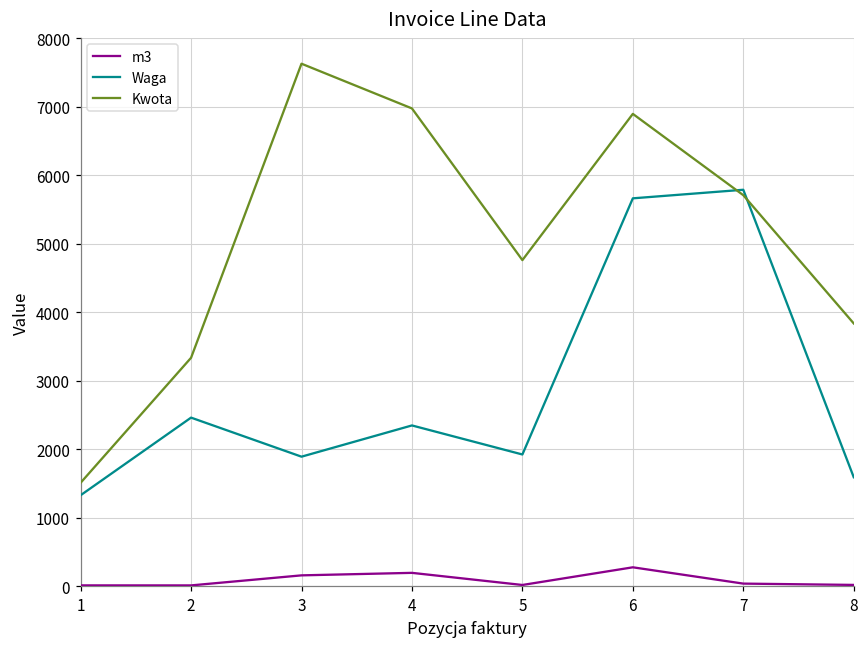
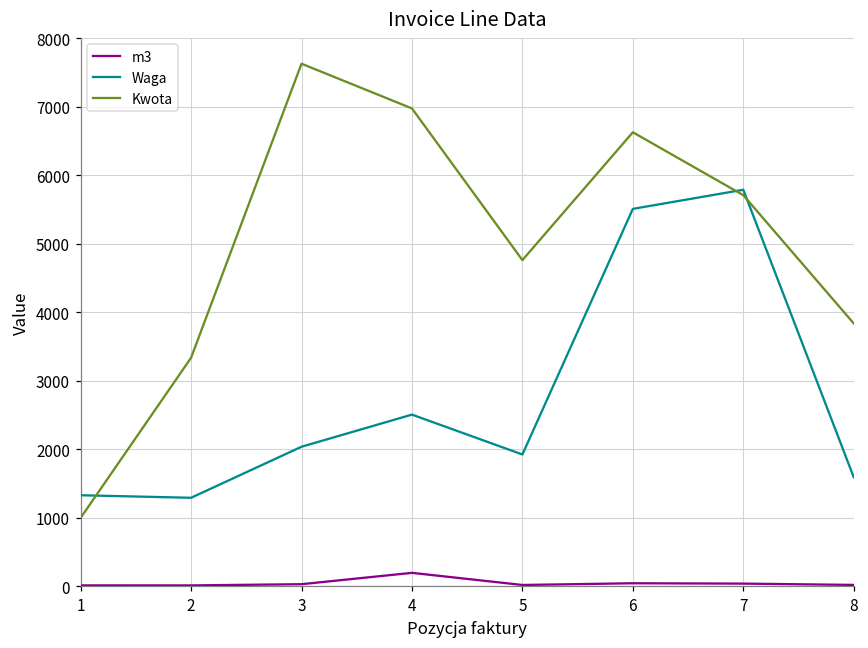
  {
    "m3": {
      "1": 0,
      "2": 0,
-     "3": 200,
+     "3": 0,
      "4": 200,
      "5": 0,
-     "6": 300,
+     "6": 0,
      "7": 0,
      "8": 0
    },
    "Waga": {
      "1": 1300,
-     "2": 2500,
-     "3": 1900,
-     "4": 2300,
+     "2": 1300,
+     "3": 2000,
+     "4": 2500,
      "5": 1900,
-     "6": 5700,
+     "6": 5500,
      "7": 5800,
      "8": 1600
    },
    "Kwota": {
-     "1": 1500,
+     "1": 1000,
      "2": 3300,
      "3": 7600,
      "4": 7000,
      "5": 4800,
-     "6": 6900,
+     "6": 6600,
      "7": 5700,
      "8": 3800
    }
  }
